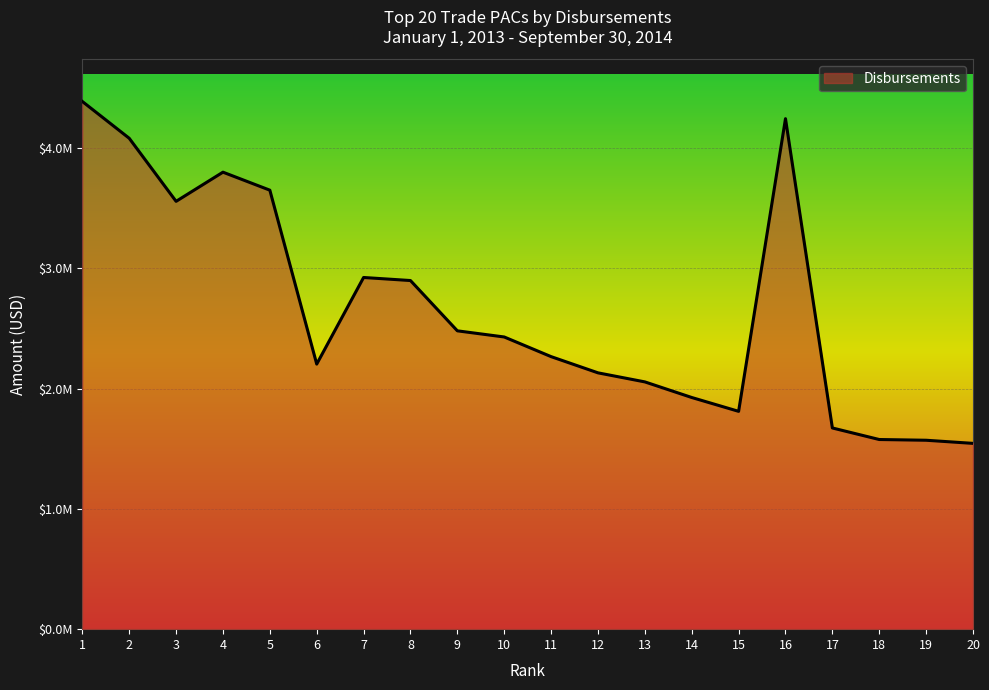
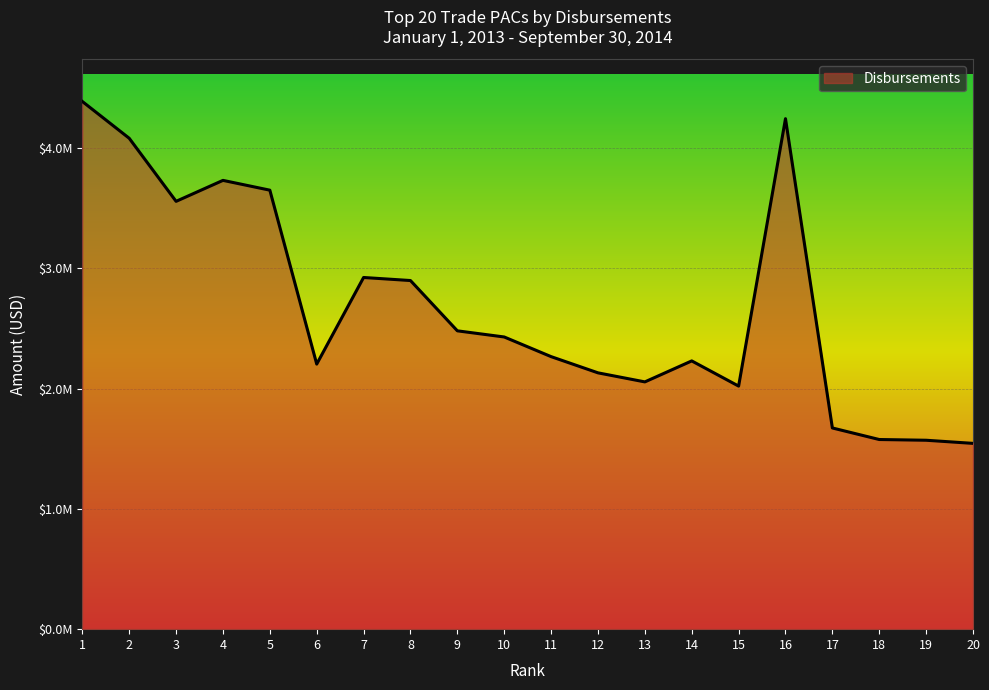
  {
    "1": "$4390000",
    "2": "$4080000",
    "3": "$3560000",
-   "4": "$3800000",
+   "4": "$3730000",
    "5": "$3650000",
    "6": "$2200000",
    "7": "$2920000",
    "8": "$2900000",
    "9": "$2480000",
    "10": "$2430000",
    "11": "$2270000",
    "12": "$2130000",
    "13": "$2060000",
-   "14": "$1930000",
-   "15": "$1810000",
+   "14": "$2230000",
+   "15": "$2020000",
    "16": "$4240000",
    "17": "$1670000",
    "18": "$1580000",
    "19": "$1570000",
    "20": "$1540000"
  }
